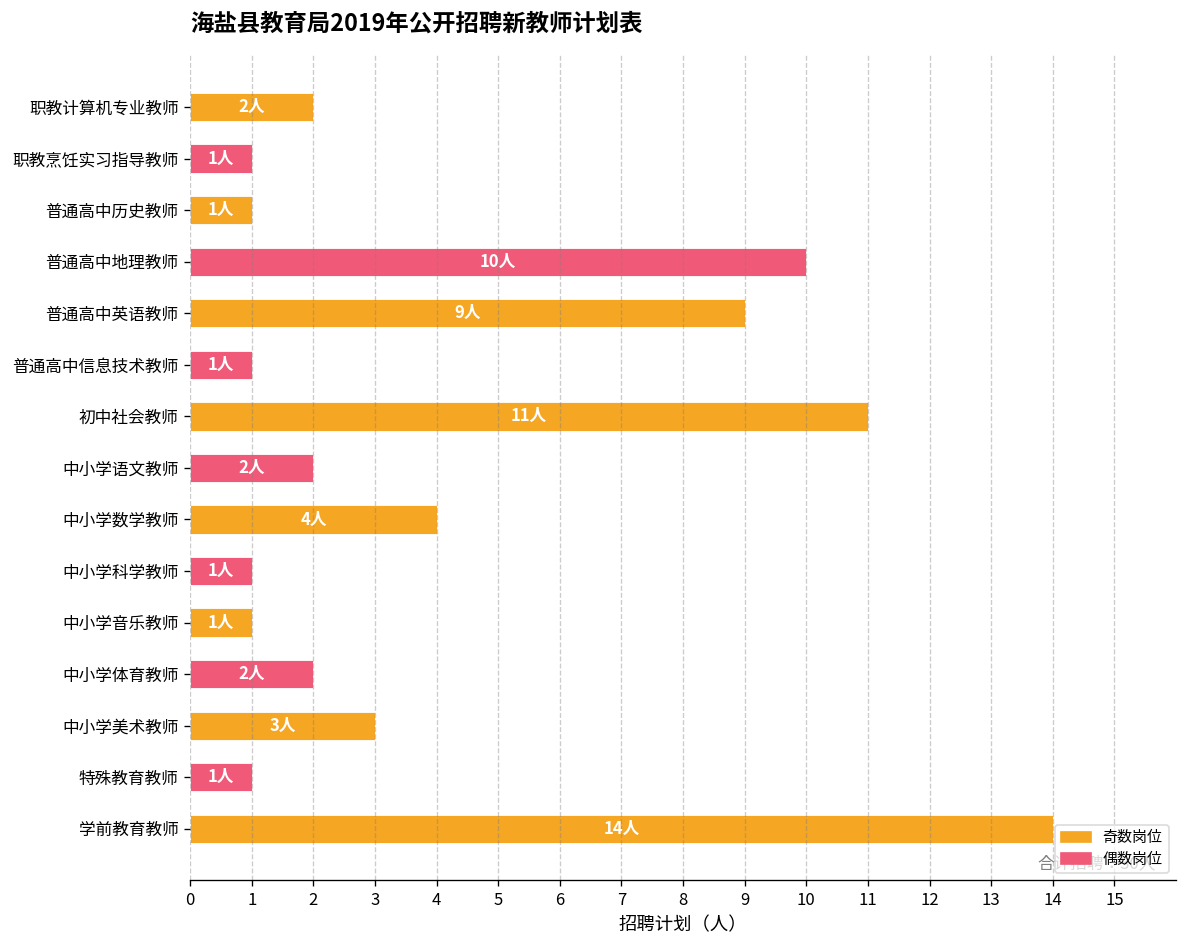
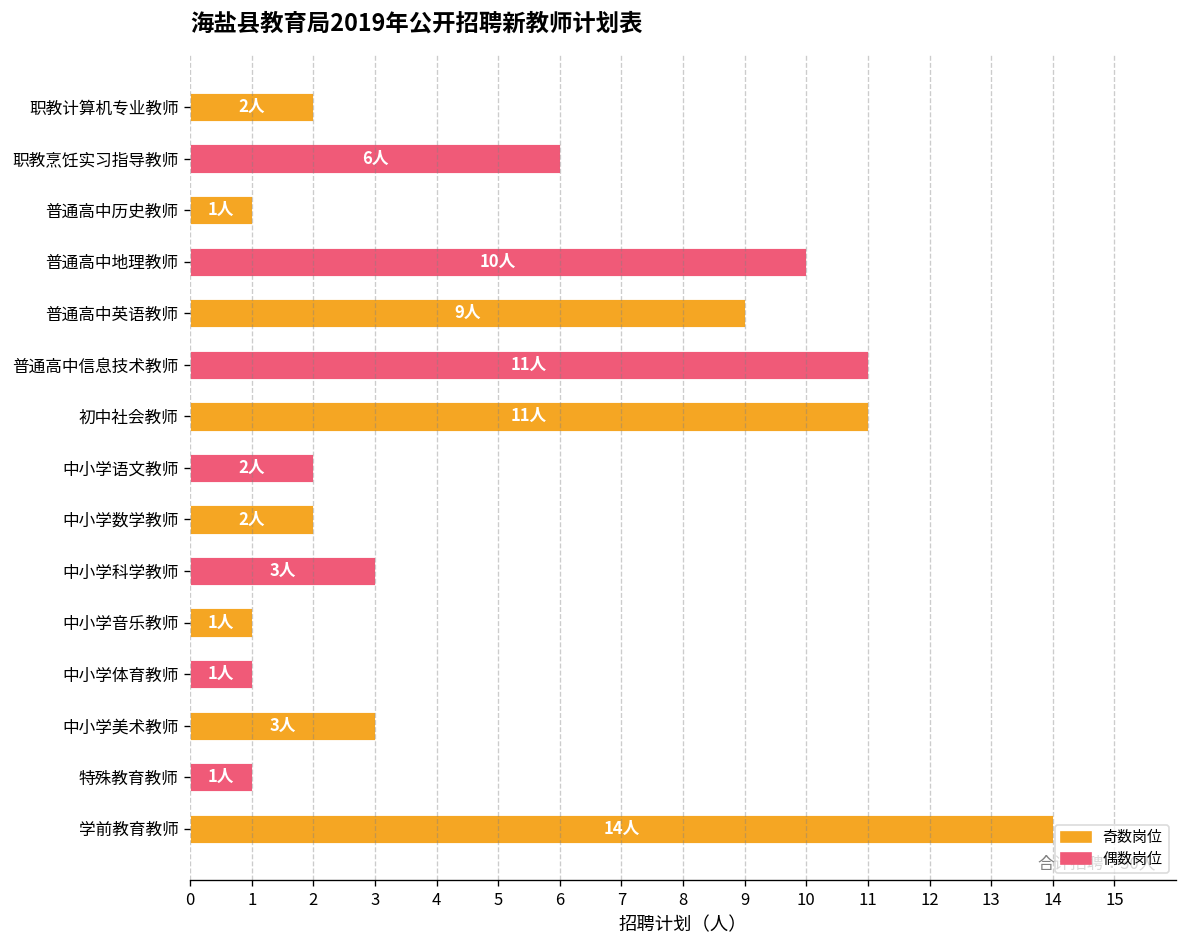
  {
    "职教计算机专业教师": "2人",
-   "职教烹饪实习指导教师": "1人",
+   "职教烹饪实习指导教师": "6人",
    "普通高中历史教师": "1人",
    "普通高中地理教师": "10人",
    "普通高中英语教师": "9人",
-   "普通高中信息技术教师": "1人",
+   "普通高中信息技术教师": "11人",
    "初中社会教师": "11人",
    "中小学语文教师": "2人",
-   "中小学数学教师": "4人",
-   "中小学科学教师": "1人",
+   "中小学数学教师": "2人",
+   "中小学科学教师": "3人",
    "中小学音乐教师": "1人",
-   "中小学体育教师": "2人",
+   "中小学体育教师": "1人",
    "中小学美术教师": "3人",
    "特殊教育教师": "1人",
    "学前教育教师": "14人"
  }
